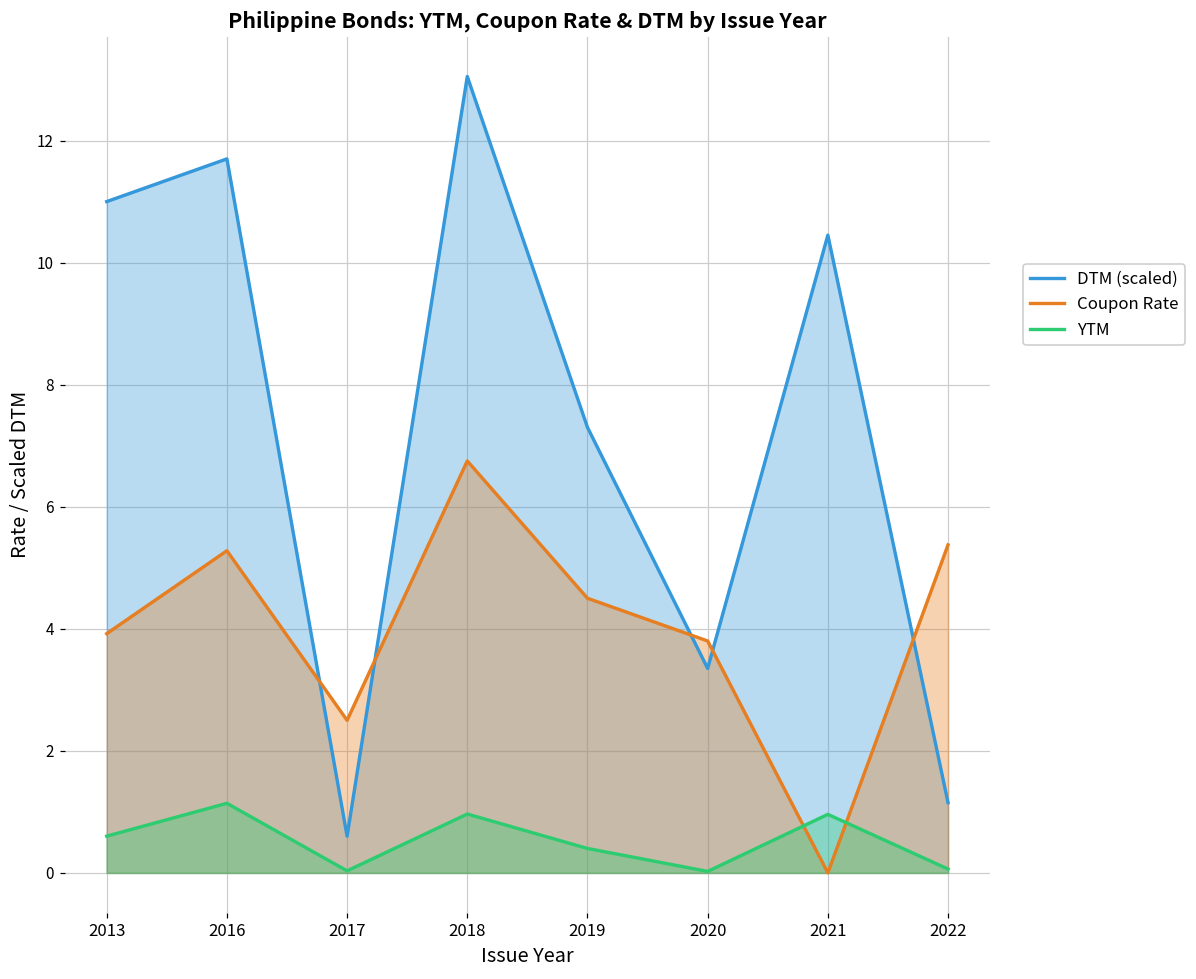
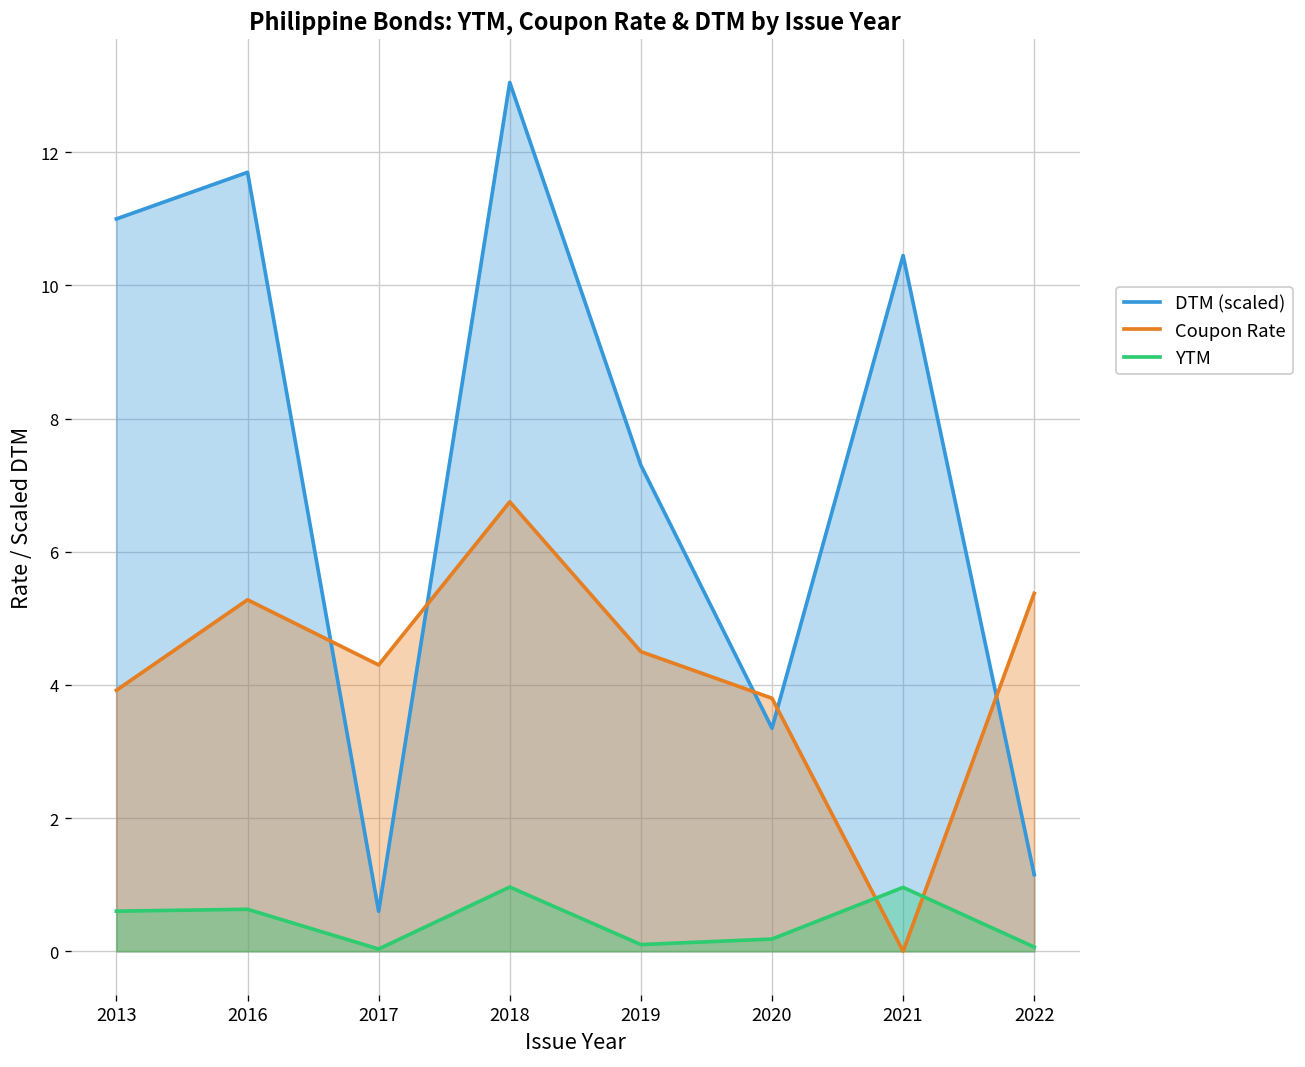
  {
    "DTM (scaled)": {
      "2013": 11.0,
      "2016": 11.7,
      "2017": 0.6,
      "2018": 13.1,
      "2019": 7.3,
      "2020": 3.4,
      "2021": 10.5,
      "2022": 1.2
    },
    "Coupon Rate": {
      "2013": 3.9,
      "2016": 5.3,
-     "2017": 2.5,
+     "2017": 4.3,
      "2018": 6.8,
      "2019": 4.5,
      "2020": 3.8,
      "2021": 0.0,
      "2022": 5.4
    },
    "YTM": {
      "2013": 0.6,
-     "2016": 1.1,
+     "2016": 0.6,
      "2017": 0.0,
      "2018": 1.0,
-     "2019": 0.4,
-     "2020": 0.0,
+     "2019": 0.1,
+     "2020": 0.2,
      "2021": 1.0,
      "2022": 0.1
    }
  }
